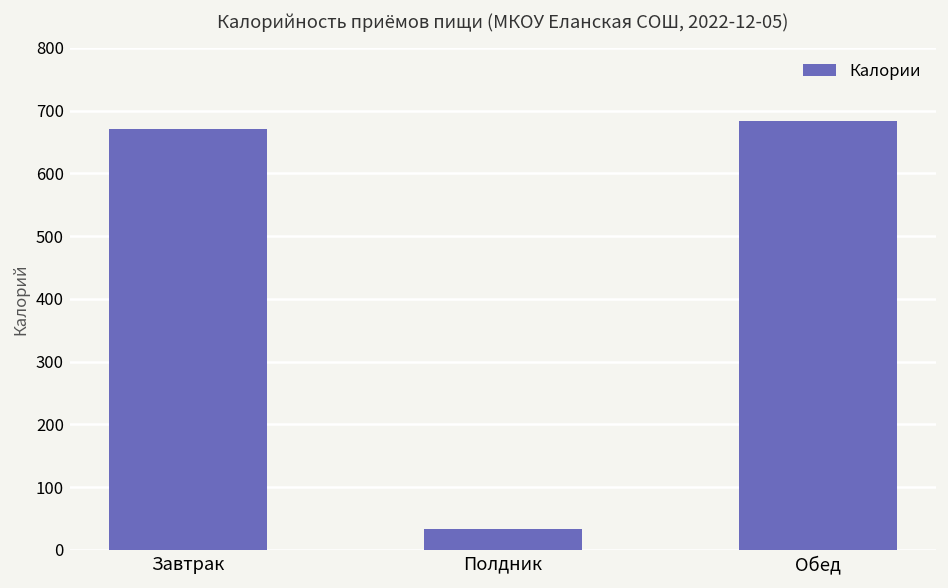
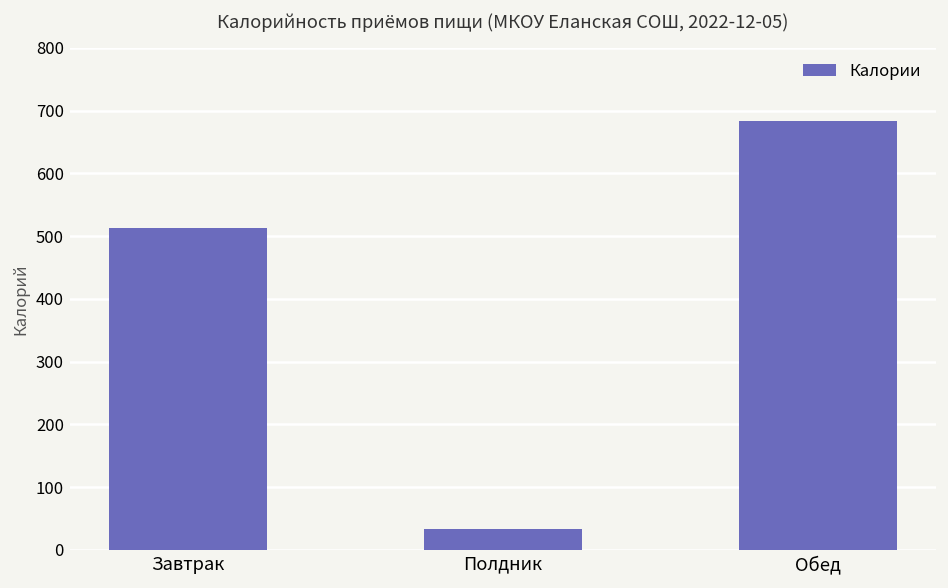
  {
-   "Завтрак": 670,
+   "Завтрак": 510,
    "Полдник": 30,
    "Обед": 680
  }
